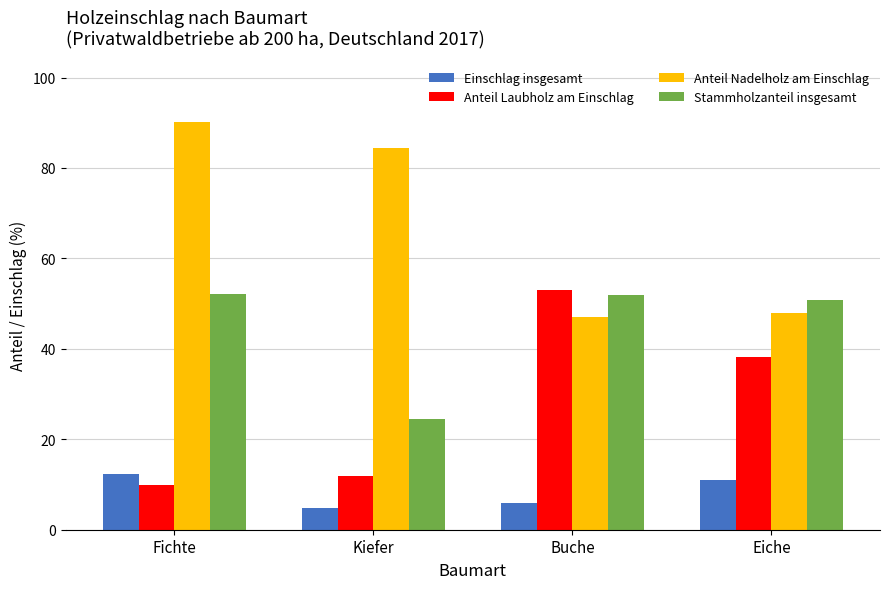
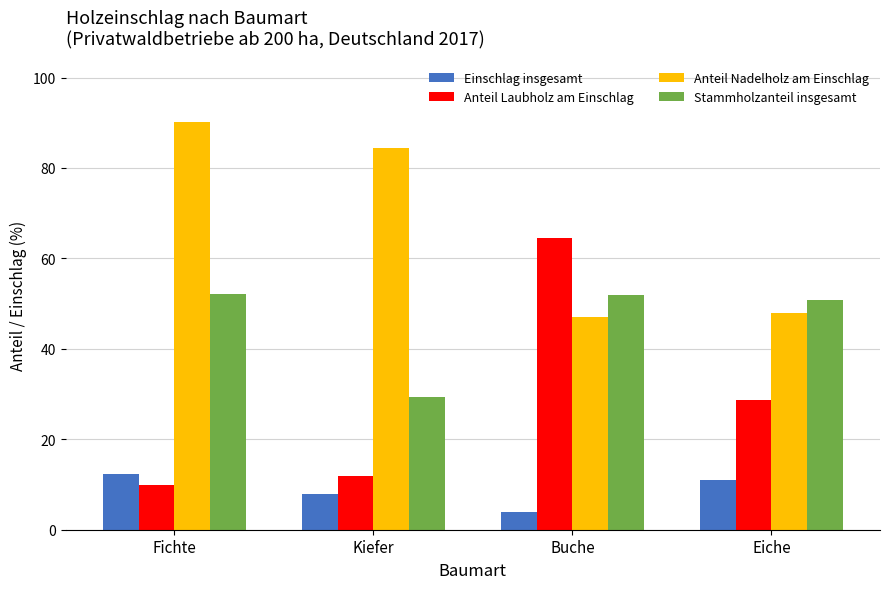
  {
    "Einschlag insgesamt": {
      "Fichte": 12,
-     "Kiefer": 5,
-     "Buche": 6,
+     "Kiefer": 8,
+     "Buche": 4,
      "Eiche": 11
    },
    "Anteil Laubholz am Einschlag": {
      "Fichte": 10,
      "Kiefer": 12,
-     "Buche": 53,
-     "Eiche": 38
+     "Buche": 64,
+     "Eiche": 29
    },
    "Anteil Nadelholz am Einschlag": {
      "Fichte": 90,
      "Kiefer": 84,
      "Buche": 47,
      "Eiche": 48
    },
    "Stammholzanteil insgesamt": {
      "Fichte": 52,
-     "Kiefer": 25,
+     "Kiefer": 29,
      "Buche": 52,
      "Eiche": 51
    }
  }
